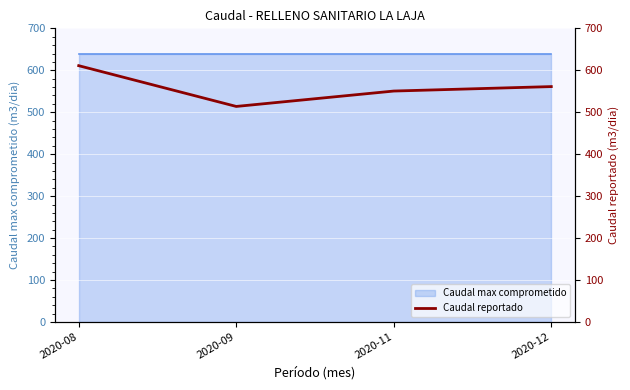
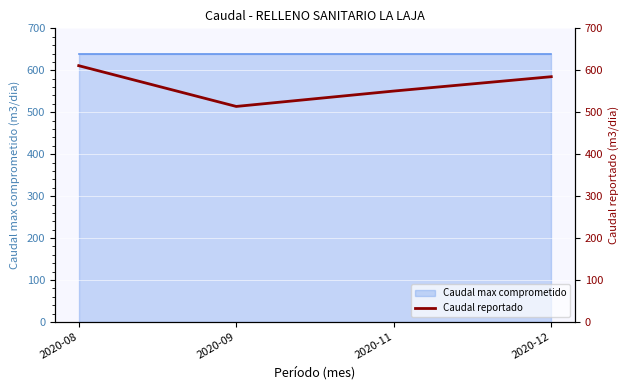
  {
    "Caudal max comprometido": {
      "2020-08": 640,
      "2020-09": 640,
      "2020-11": 640,
      "2020-12": 640
    },
    "Caudal reportado": {
      "2020-08": 610,
      "2020-09": 510,
      "2020-11": 550,
-     "2020-12": 560
+     "2020-12": 580
    }
  }
